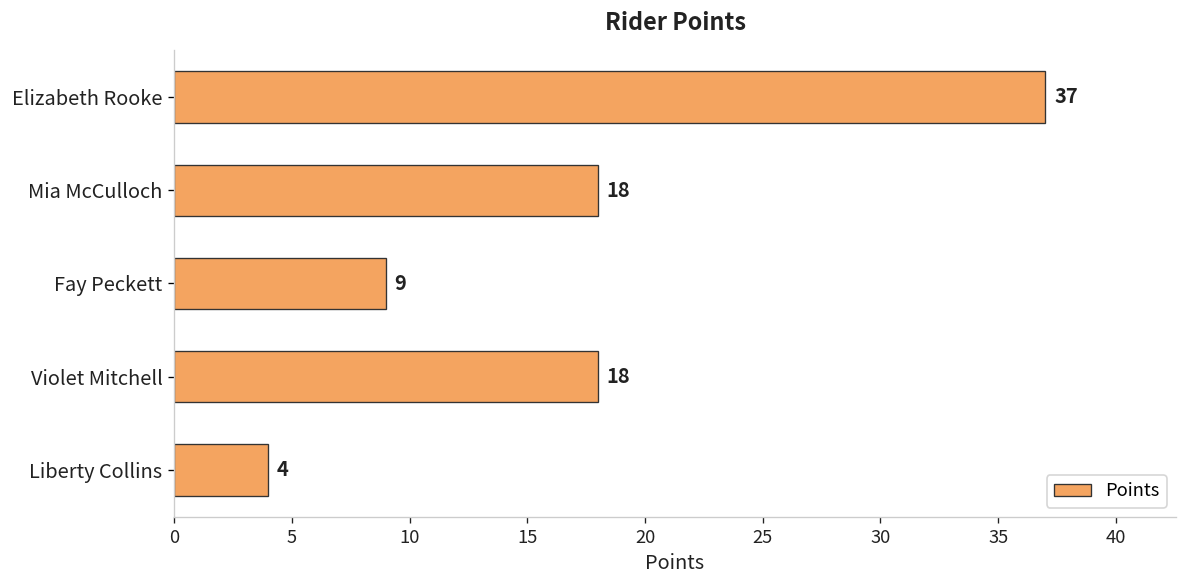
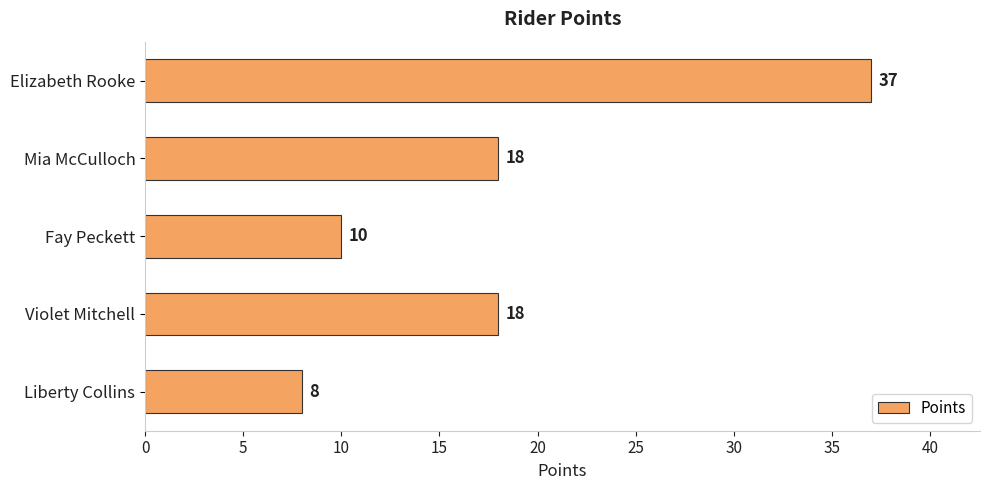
  {
    "Elizabeth Rooke": 37,
    "Mia McCulloch": 18,
-   "Fay Peckett": 9,
+   "Fay Peckett": 10,
    "Violet Mitchell": 18,
-   "Liberty Collins": 4
+   "Liberty Collins": 8
  }
